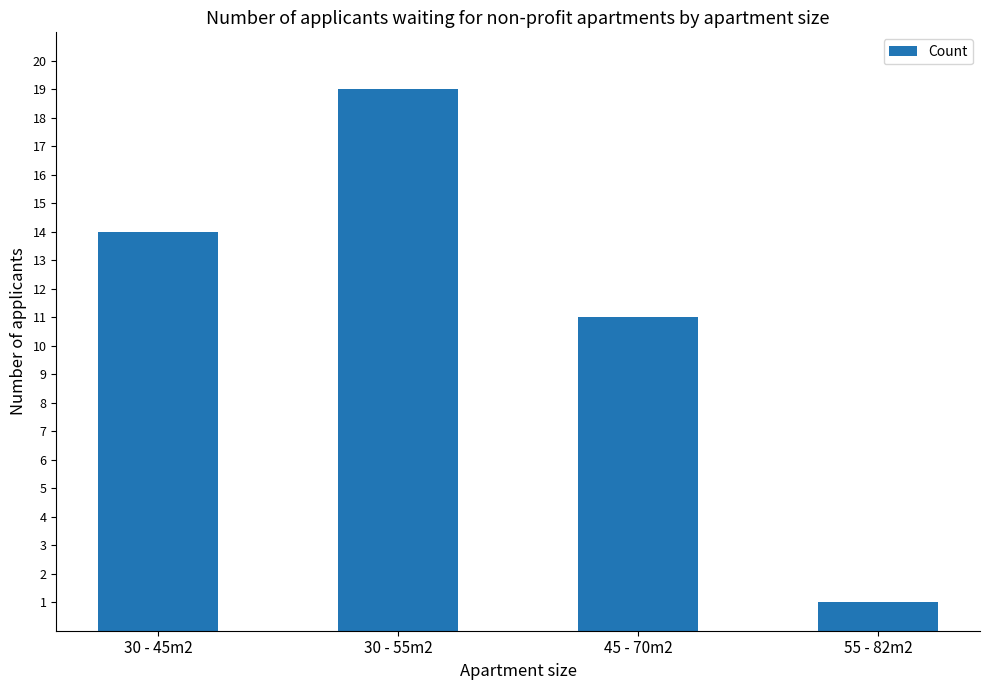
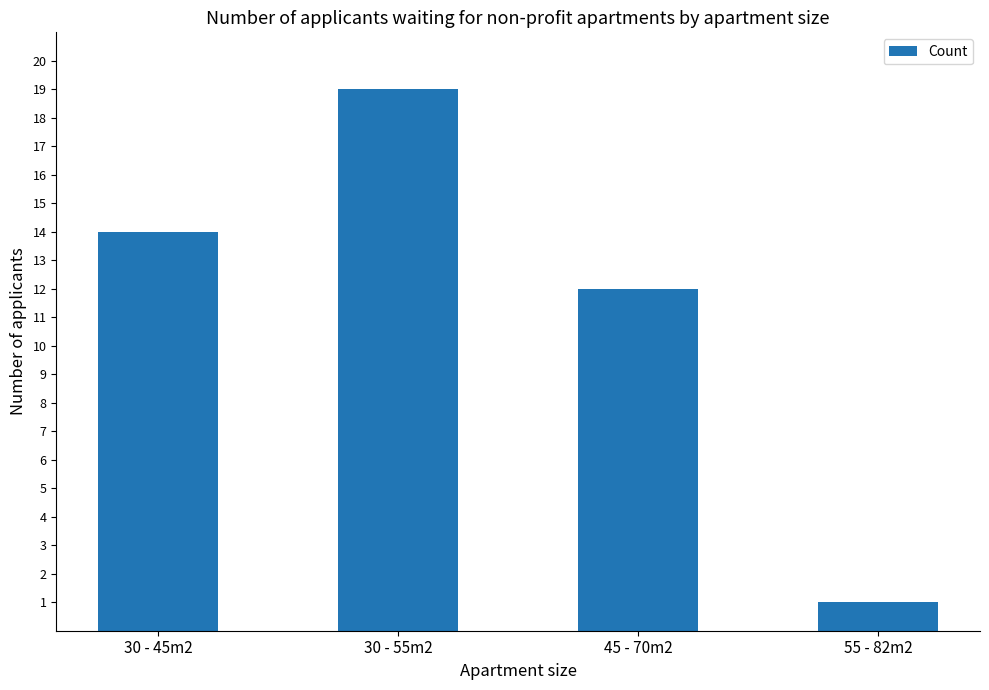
  {
    "30 - 45m2": 14,
    "30 - 55m2": 19,
-   "45 - 70m2": 11,
+   "45 - 70m2": 12,
    "55 - 82m2": 1
  }
